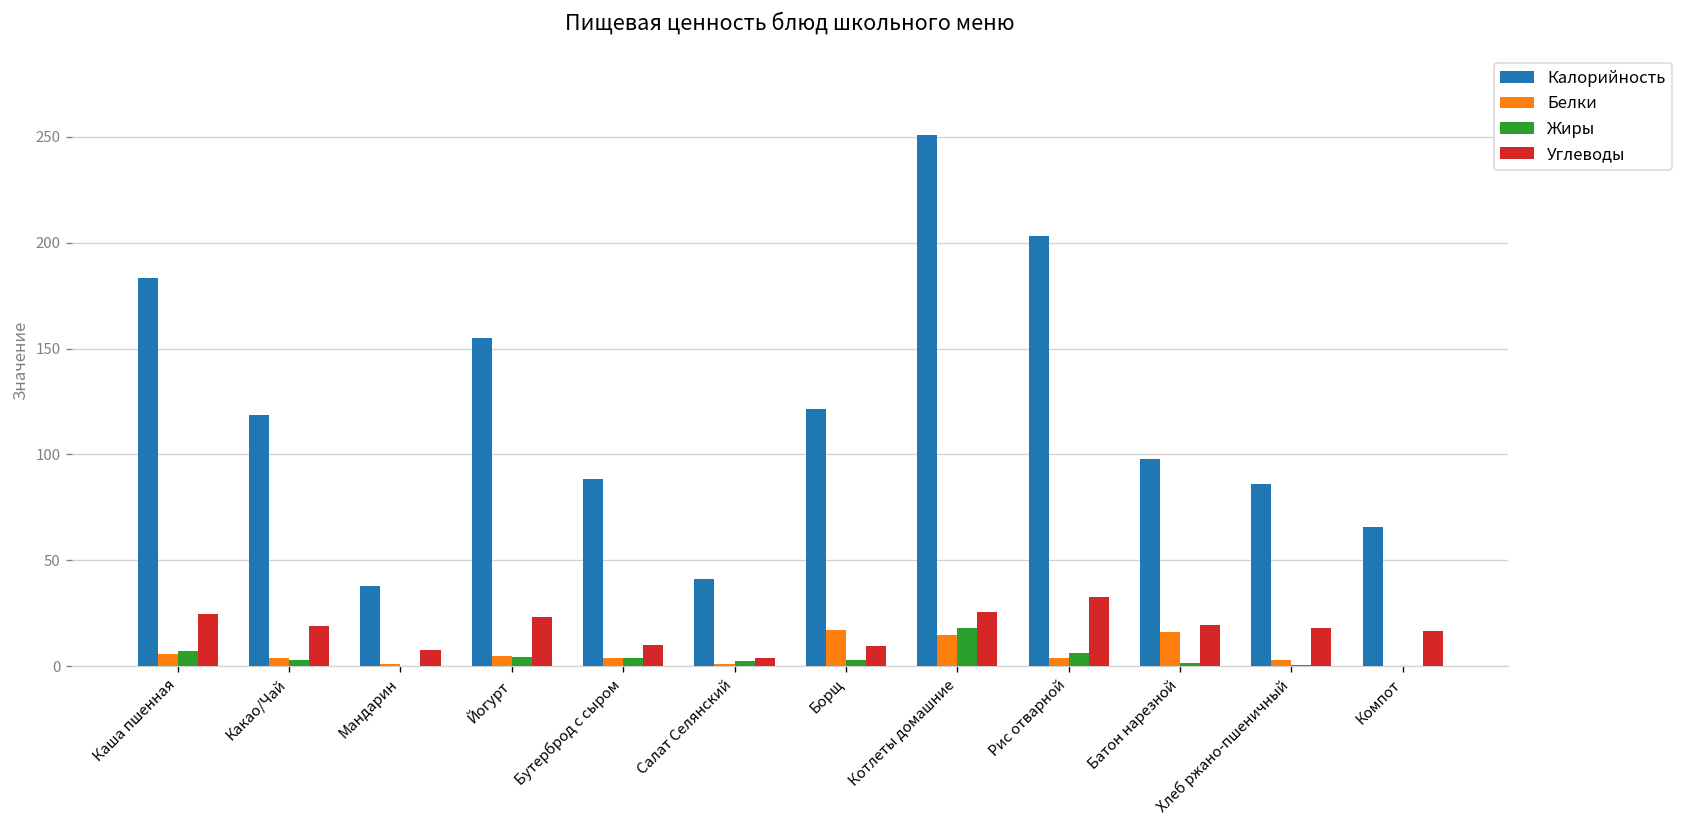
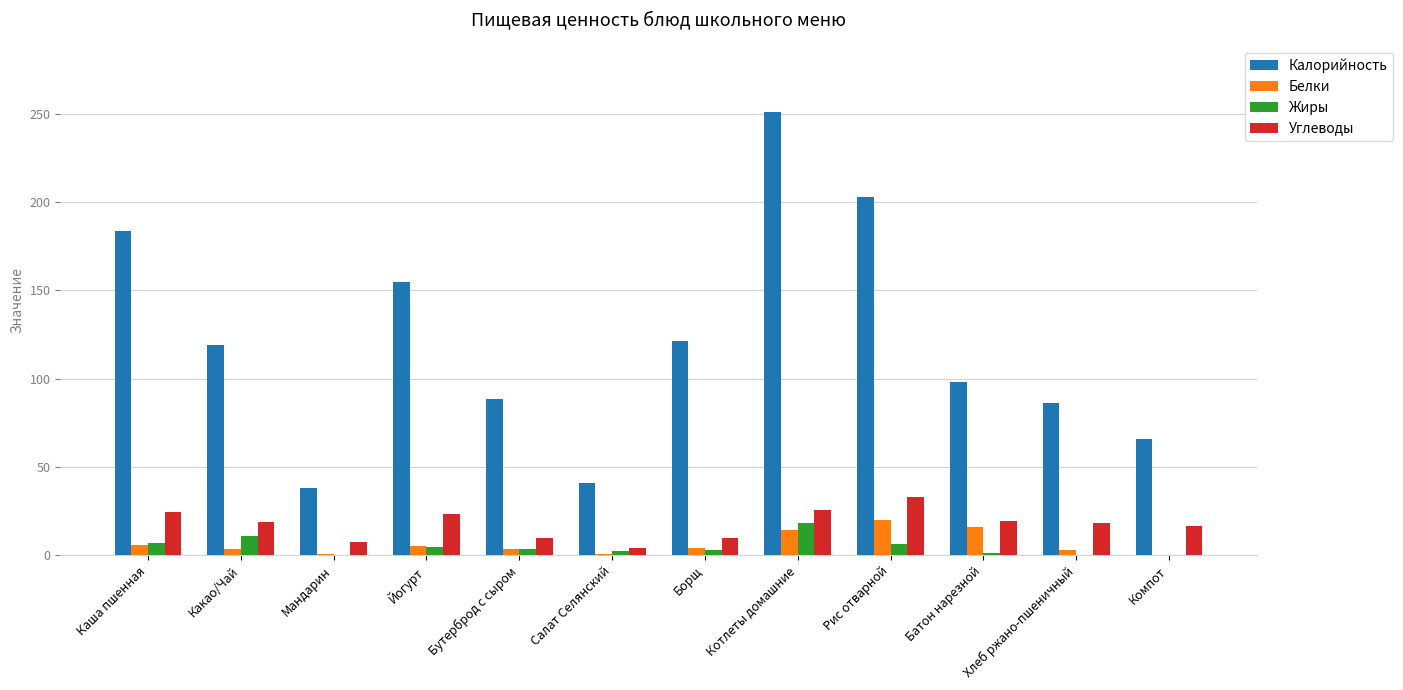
  {
    "Калорийность": {
      "Каша пшенная": 184,
      "Какао/Чай": 119,
      "Мандарин": 38,
      "Йогурт": 155,
      "Бутерброд с сыром": 88,
      "Салат Селянский": 41,
      "Борщ": 121,
      "Котлеты домашние": 251,
      "Рис отварной": 203,
      "Батон нарезной": 98,
      "Хлеб ржано-пшеничный": 86,
      "Компот": 66
    },
    "Белки": {
      "Каша пшенная": 6,
      "Какао/Чай": 4,
      "Йогурт": 5,
      "Бутерброд с сыром": 4,
-     "Борщ": 17,
+     "Борщ": 4,
      "Котлеты домашние": 15,
-     "Рис отварной": 4,
+     "Рис отварной": 20,
      "Батон нарезной": 16,
      "Хлеб ржано-пшеничный": 3
    },
    "Жиры": {
      "Каша пшенная": 7,
-     "Какао/Чай": 3,
+     "Какао/Чай": 11,
      "Йогурт": 5,
      "Бутерброд с сыром": 4,
      "Салат Селянский": 2,
      "Борщ": 3,
      "Котлеты домашние": 18,
      "Рис отварной": 6,
      "Батон нарезной": 1
    },
    "Углеводы": {
      "Каша пшенная": 24,
      "Какао/Чай": 19,
      "Мандарин": 8,
      "Йогурт": 23,
      "Бутерброд с сыром": 10,
      "Салат Селянский": 4,
      "Борщ": 10,
      "Котлеты домашние": 26,
      "Рис отварной": 33,
      "Батон нарезной": 20,
      "Хлеб ржано-пшеничный": 18,
      "Компот": 16
    }
  }
